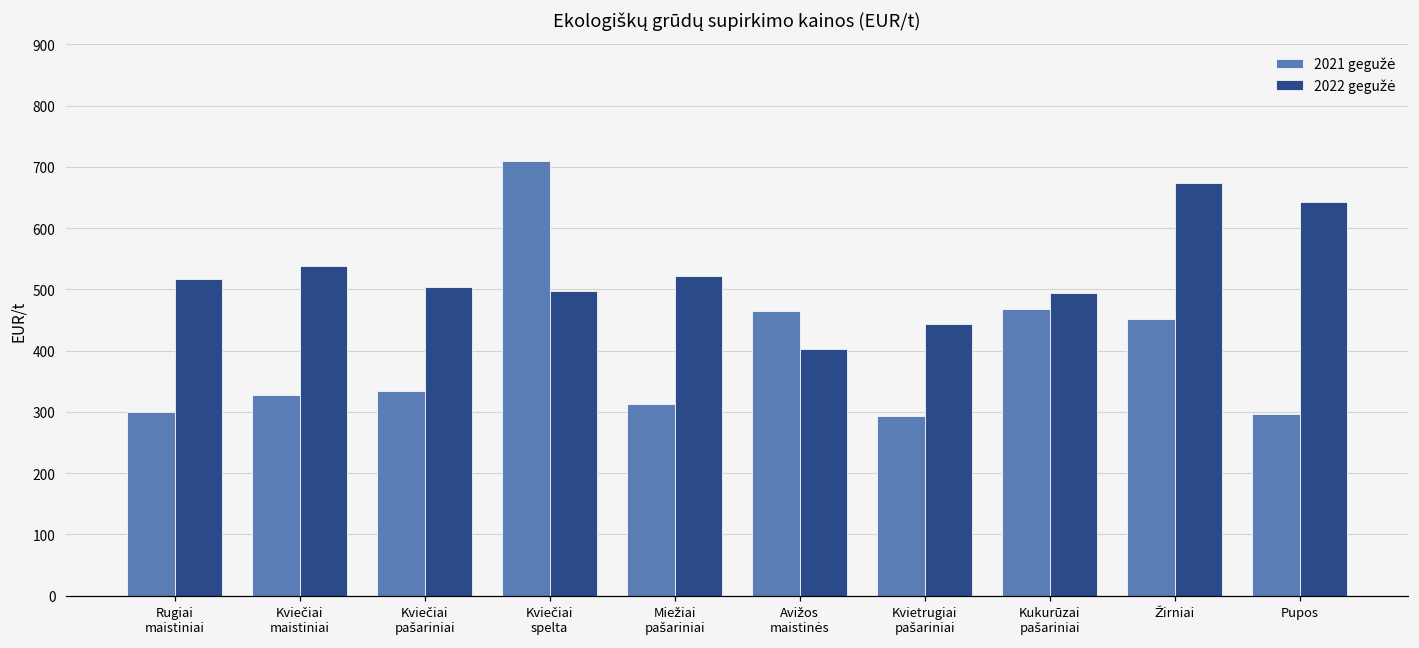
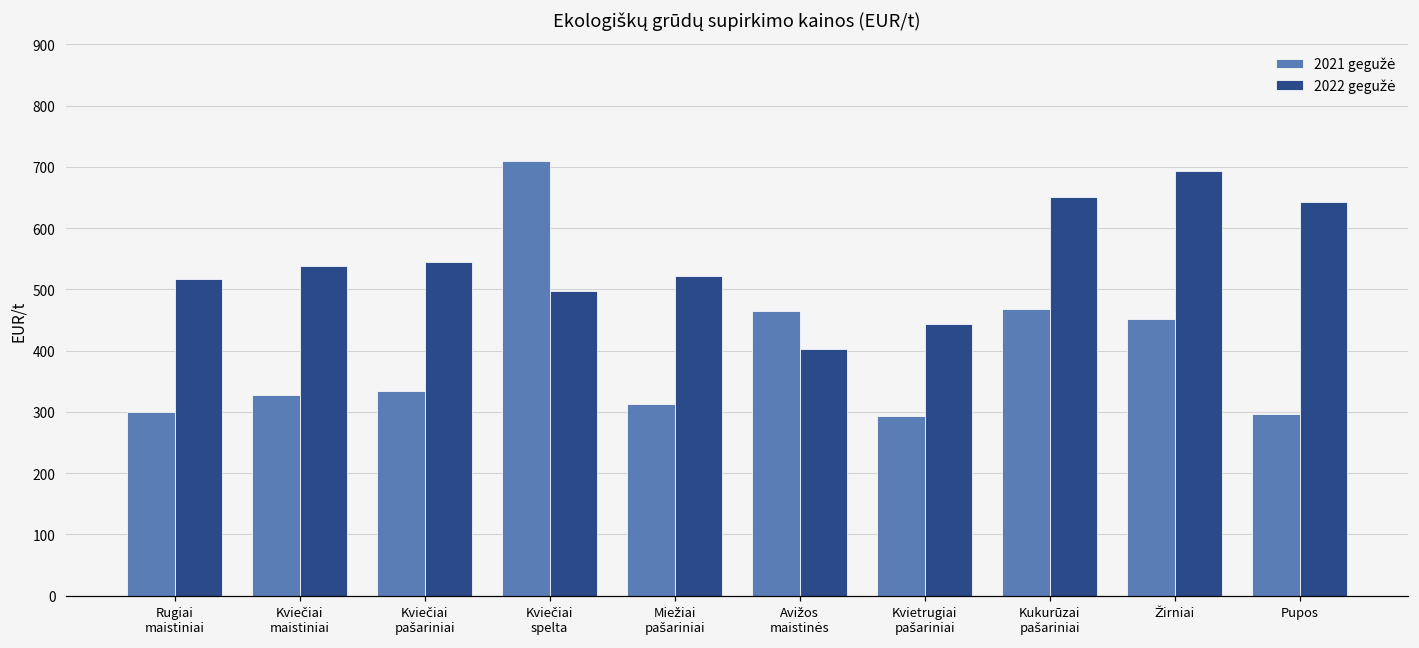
  {
    "2021 gegužė": {
      "Rugiai maistiniai": 300,
      "Kviečiai maistiniai": 330,
      "Kviečiai pašariniai": 330,
      "Kviečiai spelta": 710,
      "Miežiai pašariniai": 310,
      "Avižos maistinės": 460,
      "Kvietrugiai pašariniai": 290,
      "Kukurūzai pašariniai": 470,
      "Žirniai": 450,
      "Pupos": 300
    },
    "2022 gegužė": {
      "Rugiai maistiniai": 520,
      "Kviečiai maistiniai": 540,
-     "Kviečiai pašariniai": 500,
+     "Kviečiai pašariniai": 540,
      "Kviečiai spelta": 500,
      "Miežiai pašariniai": 520,
      "Avižos maistinės": 400,
      "Kvietrugiai pašariniai": 440,
-     "Kukurūzai pašariniai": 490,
-     "Žirniai": 670,
+     "Kukurūzai pašariniai": 650,
+     "Žirniai": 690,
      "Pupos": 640
    }
  }
